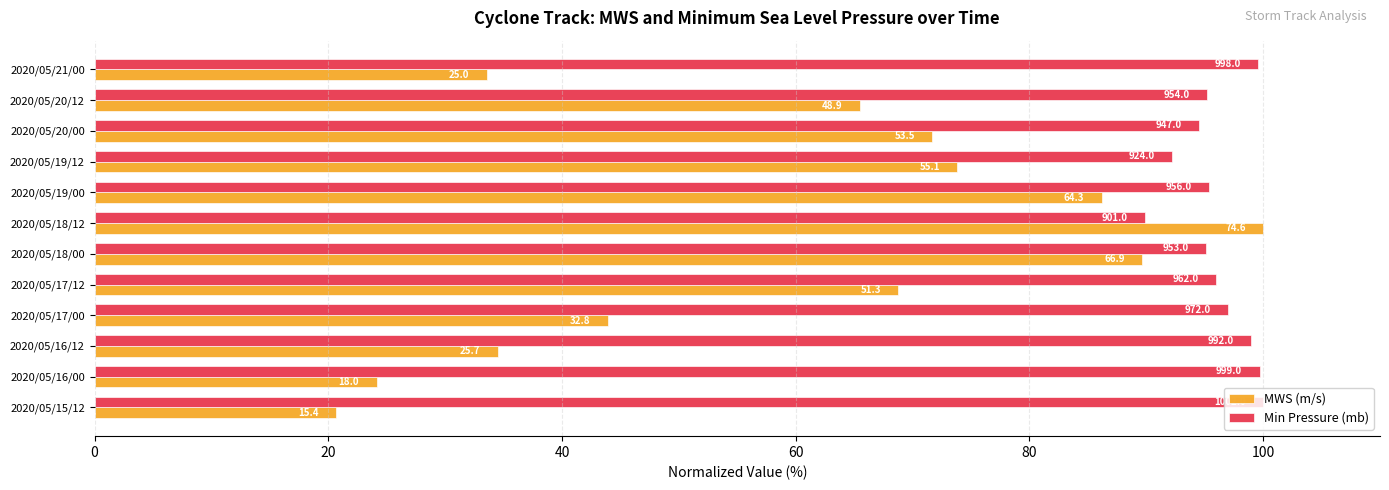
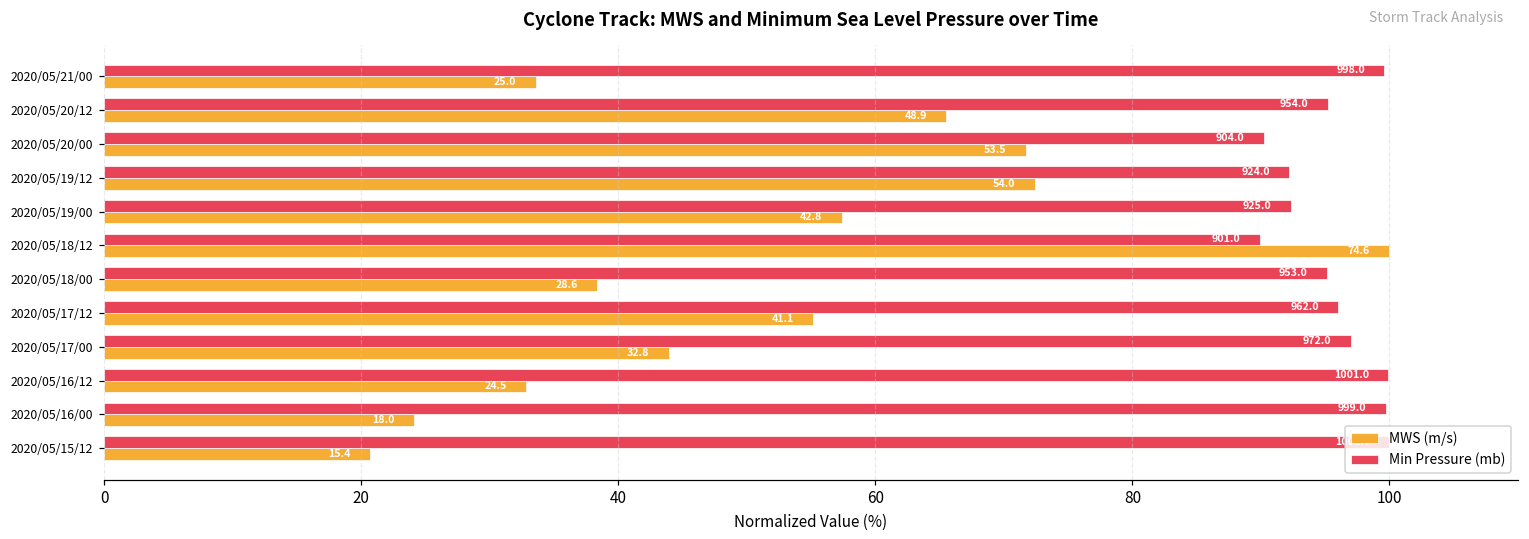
  {
    "MWS (m/s)": {
-     "2020/05/19/12": 55.1,
-     "2020/05/19/00": 64.3,
-     "2020/05/18/00": 66.9,
-     "2020/05/17/12": 51.3,
-     "2020/05/16/12": 25.7
+     "2020/05/19/12": 54.0,
+     "2020/05/19/00": 42.8,
+     "2020/05/18/00": 28.6,
+     "2020/05/17/12": 41.1,
+     "2020/05/16/12": 24.5
    },
    "Min Pressure (mb)": {
-     "2020/05/20/00": 947.0,
-     "2020/05/19/00": 956.0,
-     "2020/05/16/12": 992.0
+     "2020/05/20/00": 904.0,
+     "2020/05/19/00": 925.0,
+     "2020/05/16/12": 1001.0
    }
  }
